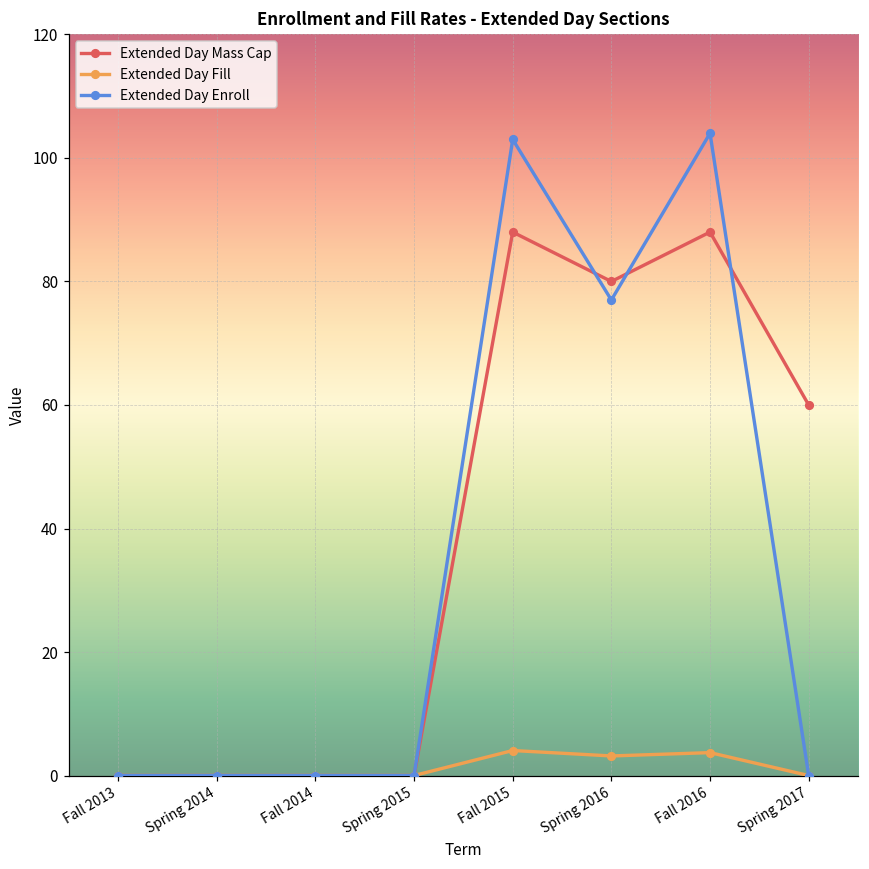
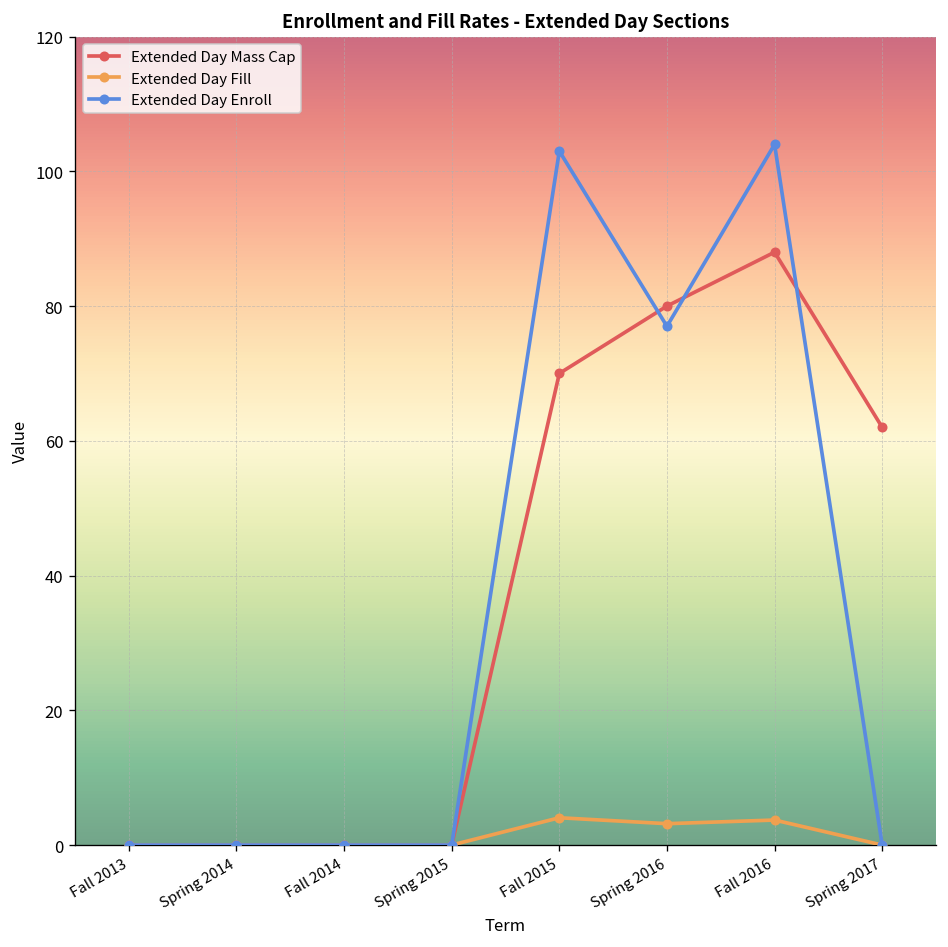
  {
    "Extended Day Mass Cap": {
-     "Fall 2015": 88,
+     "Fall 2015": 70,
      "Spring 2016": 80,
      "Fall 2016": 88,
-     "Spring 2017": 60
+     "Spring 2017": 62
    },
    "Extended Day Fill": {
      "Fall 2015": 4,
      "Spring 2016": 3,
      "Fall 2016": 4
    },
    "Extended Day Enroll": {
      "Fall 2015": 103,
      "Spring 2016": 77,
      "Fall 2016": 104
    }
  }
